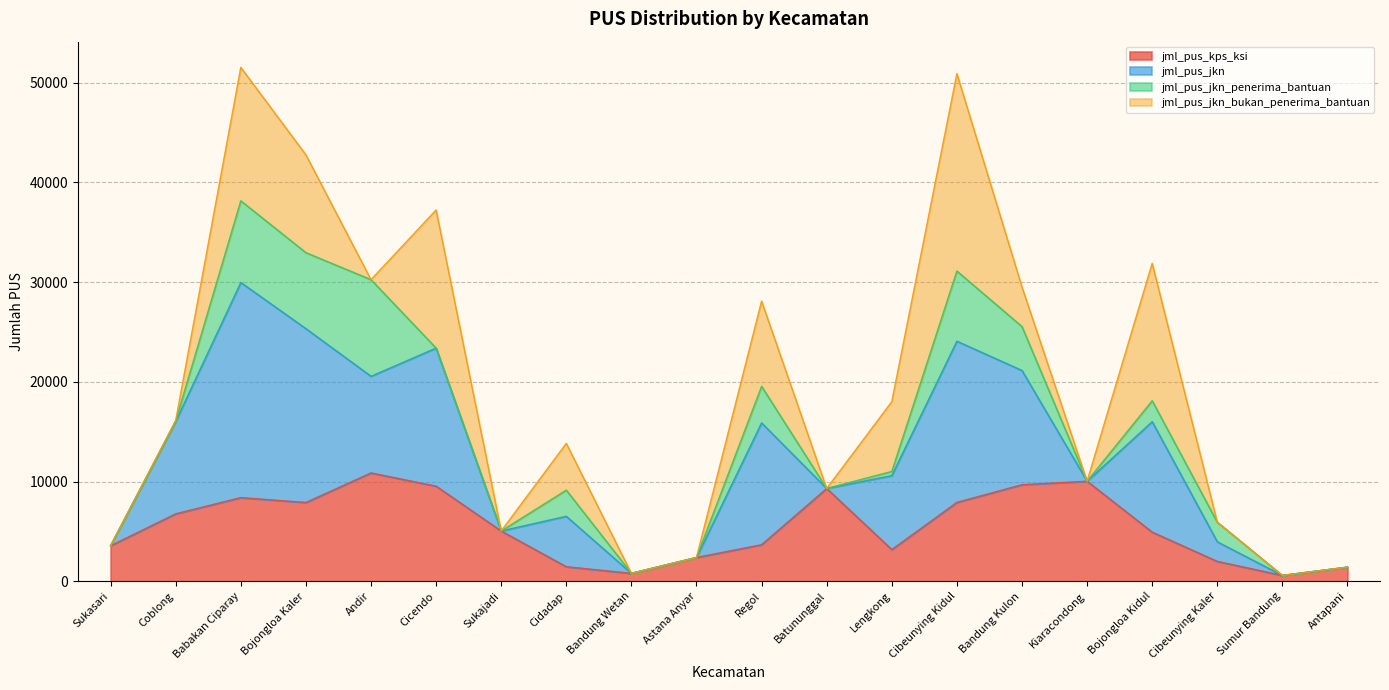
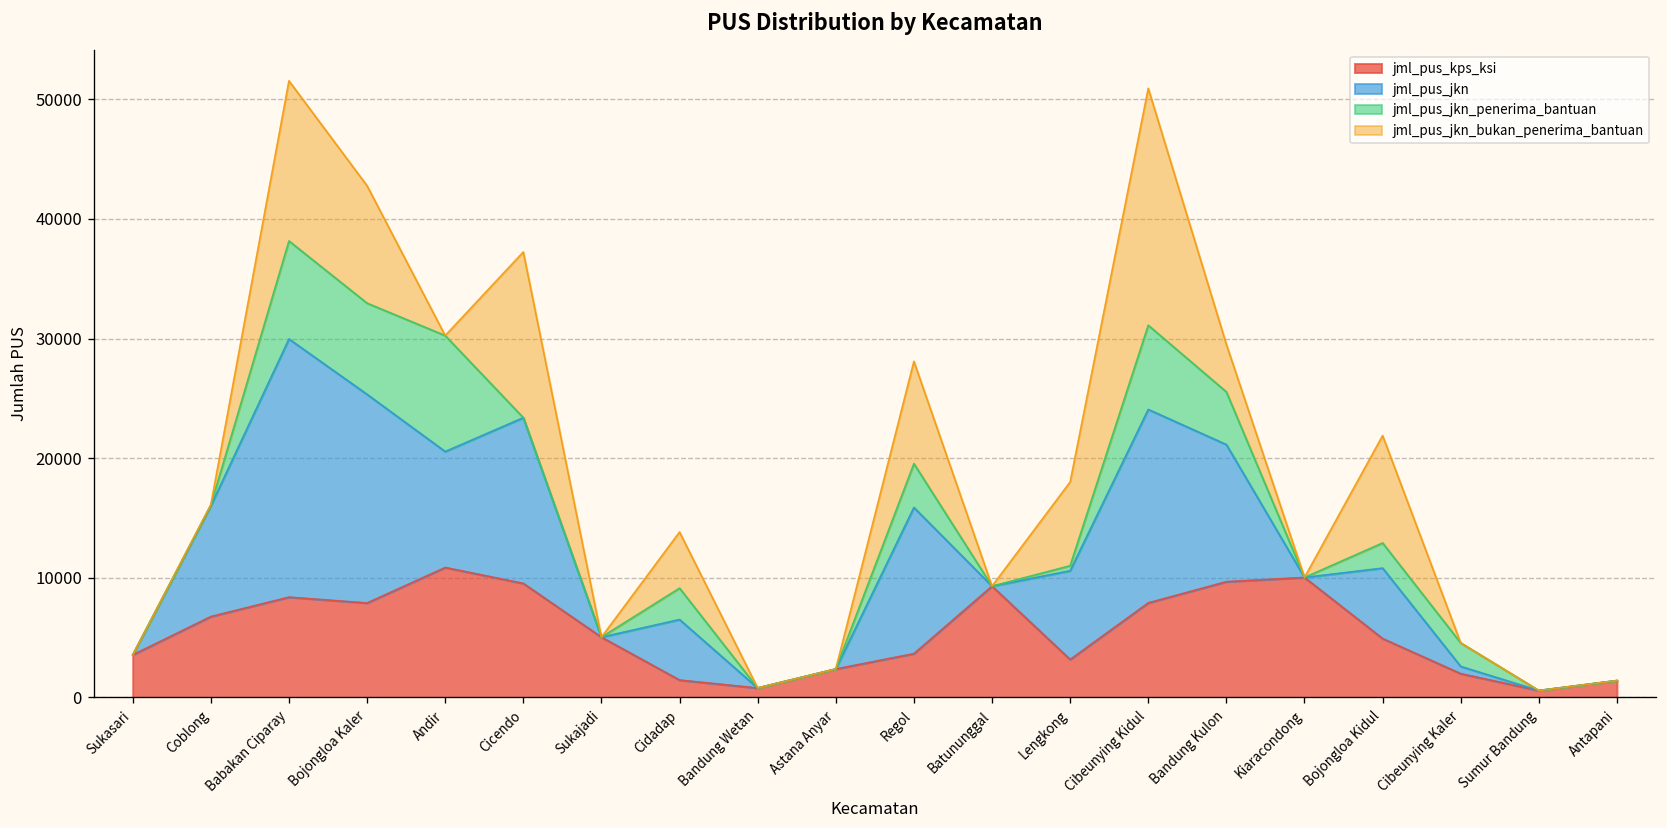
  {
    "jml_pus_kps_ksi": {
      "Coblong": 7000,
      "Babakan Ciparay": 8000,
      "Bojongloa Kaler": 8000,
      "Andir": 11000,
      "Cicendo": 10000,
      "Cidadap": 1000,
      "Regol": 4000,
      "Lengkong": 3000,
      "Cibeunying Kidul": 8000,
      "Bandung Kulon": 10000,
      "Bojongloa Kidul": 5000,
      "Cibeunying Kaler": 2000
    },
    "jml_pus_jkn": {
      "Babakan Ciparay": 22000,
      "Bojongloa Kaler": 17000,
      "Andir": 10000,
      "Cidadap": 5000,
      "Regol": 12000,
      "Lengkong": 7000,
      "Cibeunying Kidul": 16000,
      "Bandung Kulon": 11000,
-     "Bojongloa Kidul": 11000,
-     "Cibeunying Kaler": 2000
+     "Bojongloa Kidul": 6000,
+     "Cibeunying Kaler": 1000
    },
    "jml_pus_jkn_penerima_bantuan": {
      "Babakan Ciparay": 8000,
      "Bojongloa Kaler": 8000,
      "Cidadap": 3000,
      "Regol": 4000,
      "Lengkong": 0,
      "Cibeunying Kidul": 7000,
      "Bandung Kulon": 4000,
      "Bojongloa Kidul": 2000
    },
    "jml_pus_jkn_bukan_penerima_bantuan": {
      "Babakan Ciparay": 13000,
      "Bojongloa Kaler": 10000,
      "Cicendo": 14000,
      "Cidadap": 5000,
      "Regol": 9000,
      "Lengkong": 7000,
      "Cibeunying Kidul": 20000,
      "Bandung Kulon": 4000,
-     "Bojongloa Kidul": 14000
+     "Bojongloa Kidul": 9000
    }
  }
